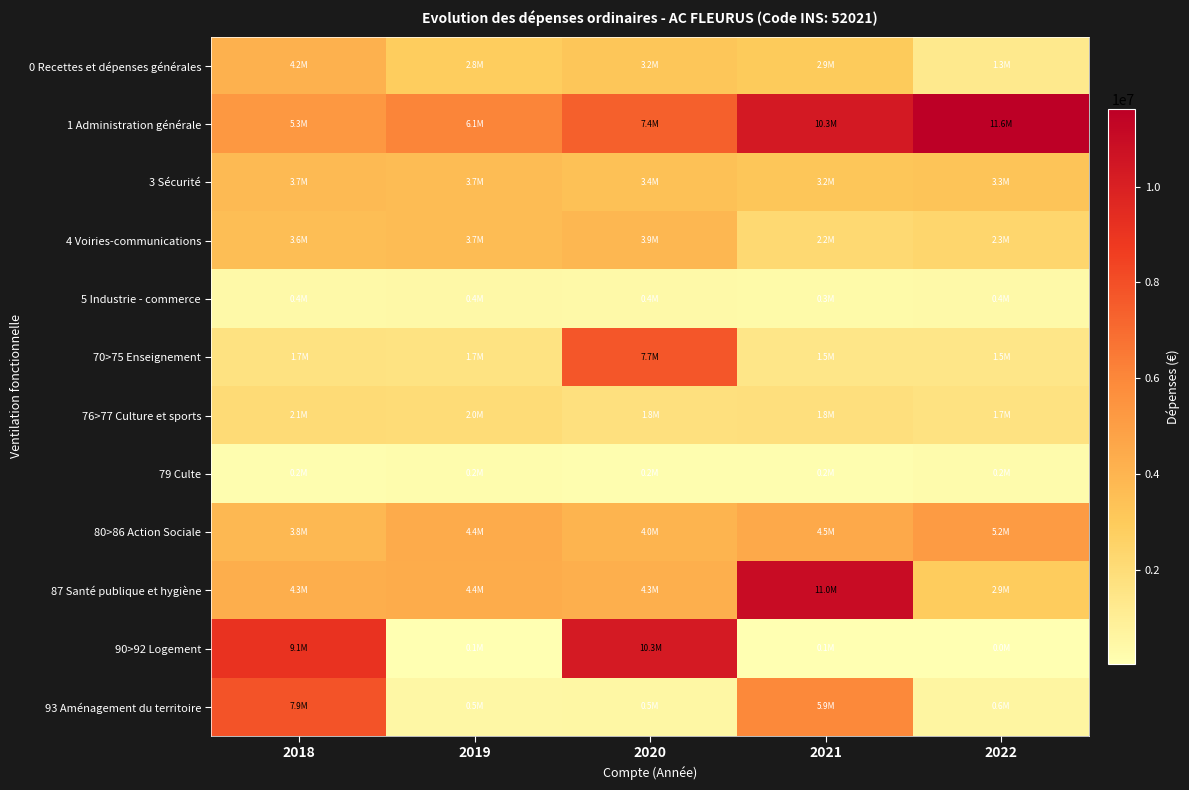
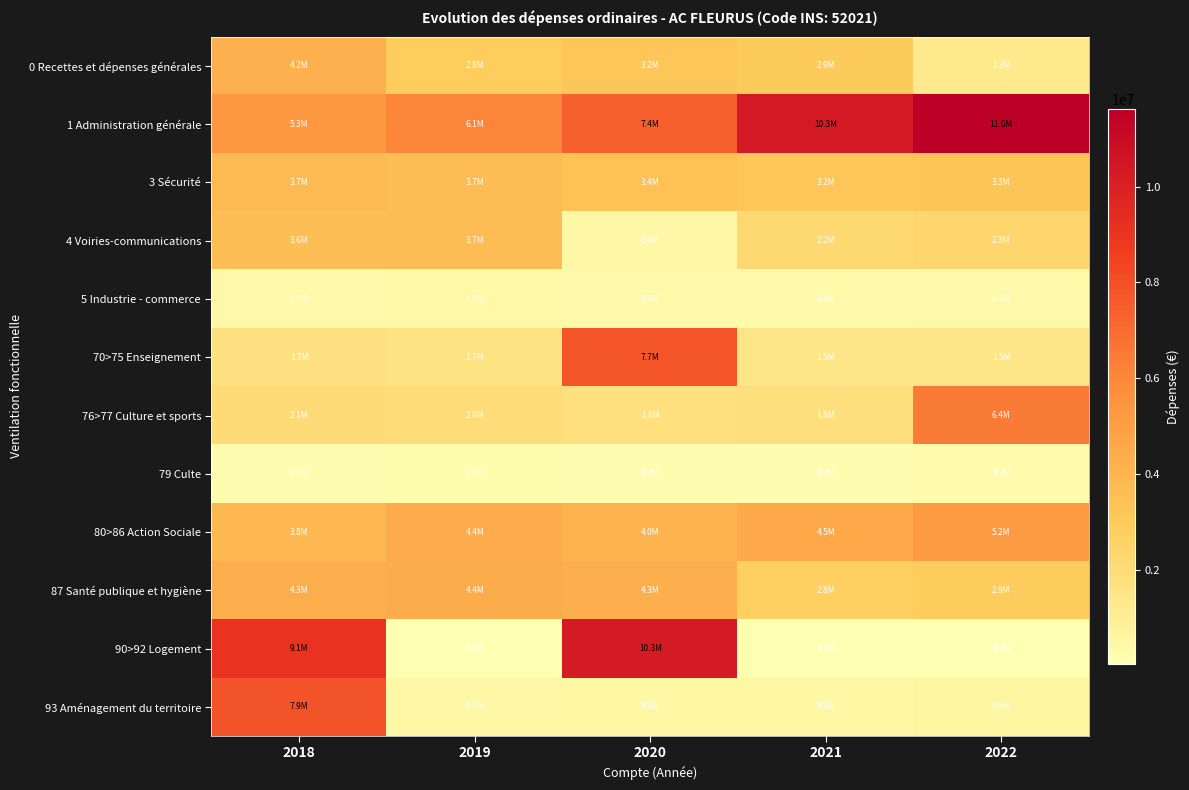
  {
    "0 Recettes et dépenses générales": {
      "2018": "4.2M",
      "2019": "2.8M",
      "2020": "3.2M",
      "2021": "2.9M",
      "2022": "1.3M"
    },
    "1 Administration générale": {
      "2018": "5.3M",
      "2019": "6.1M",
      "2020": "7.4M",
      "2021": "10.3M",
      "2022": "11.6M"
    },
    "3 Sécurité": {
      "2018": "3.7M",
      "2019": "3.7M",
      "2020": "3.4M",
      "2021": "3.2M",
      "2022": "3.3M"
    },
    "4 Voiries-communications": {
      "2018": "3.6M",
      "2019": "3.7M",
-     "2020": "3.9M",
+     "2020": "0.4M",
      "2021": "2.2M",
      "2022": "2.3M"
    },
    "5 Industrie - commerce": {
      "2018": "0.4M",
      "2019": "0.4M",
      "2020": "0.4M",
      "2021": "0.3M",
      "2022": "0.4M"
    },
    "70>75 Enseignement": {
      "2018": "1.7M",
      "2019": "1.7M",
      "2020": "7.7M",
      "2021": "1.5M",
      "2022": "1.5M"
    },
    "76>77 Culture et sports": {
      "2018": "2.1M",
      "2019": "2.0M",
      "2020": "1.8M",
      "2021": "1.8M",
-     "2022": "1.7M"
+     "2022": "6.4M"
    },
    "79 Culte": {
      "2018": "0.2M",
      "2019": "0.2M",
      "2020": "0.2M",
      "2021": "0.2M",
      "2022": "0.2M"
    },
    "80>86 Action Sociale": {
      "2018": "3.8M",
      "2019": "4.4M",
      "2020": "4.0M",
      "2021": "4.5M",
      "2022": "5.2M"
    },
    "87 Santé publique et hygiène": {
      "2018": "4.3M",
      "2019": "4.4M",
      "2020": "4.3M",
-     "2021": "11.0M",
+     "2021": "2.8M",
      "2022": "2.9M"
    },
    "90>92 Logement": {
      "2018": "9.1M",
      "2019": "0.1M",
      "2020": "10.3M",
      "2021": "0.1M",
      "2022": "0.0M"
    },
    "93 Aménagement du territoire": {
      "2018": "7.9M",
      "2019": "0.5M",
      "2020": "0.5M",
-     "2021": "5.9M",
+     "2021": "0.5M",
      "2022": "0.6M"
    }
  }
